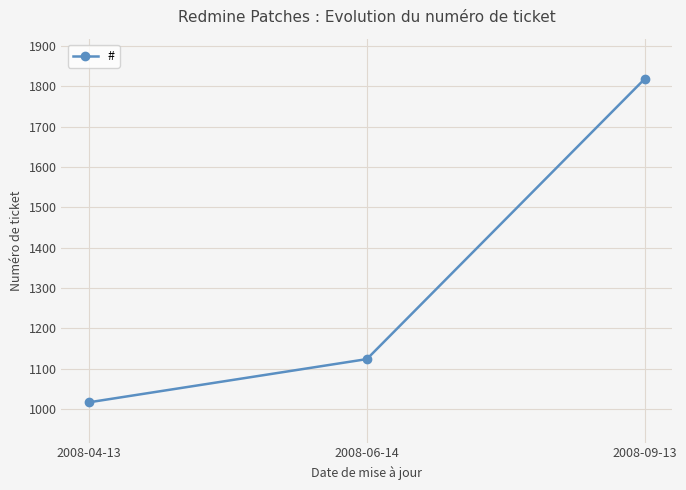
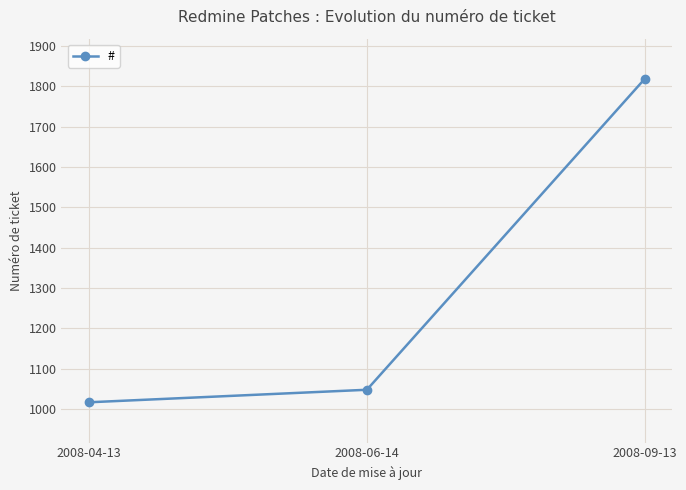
  {
    "2008-04-13": 1020,
-   "2008-06-14": 1120,
+   "2008-06-14": 1050,
    "2008-09-13": 1820
  }
